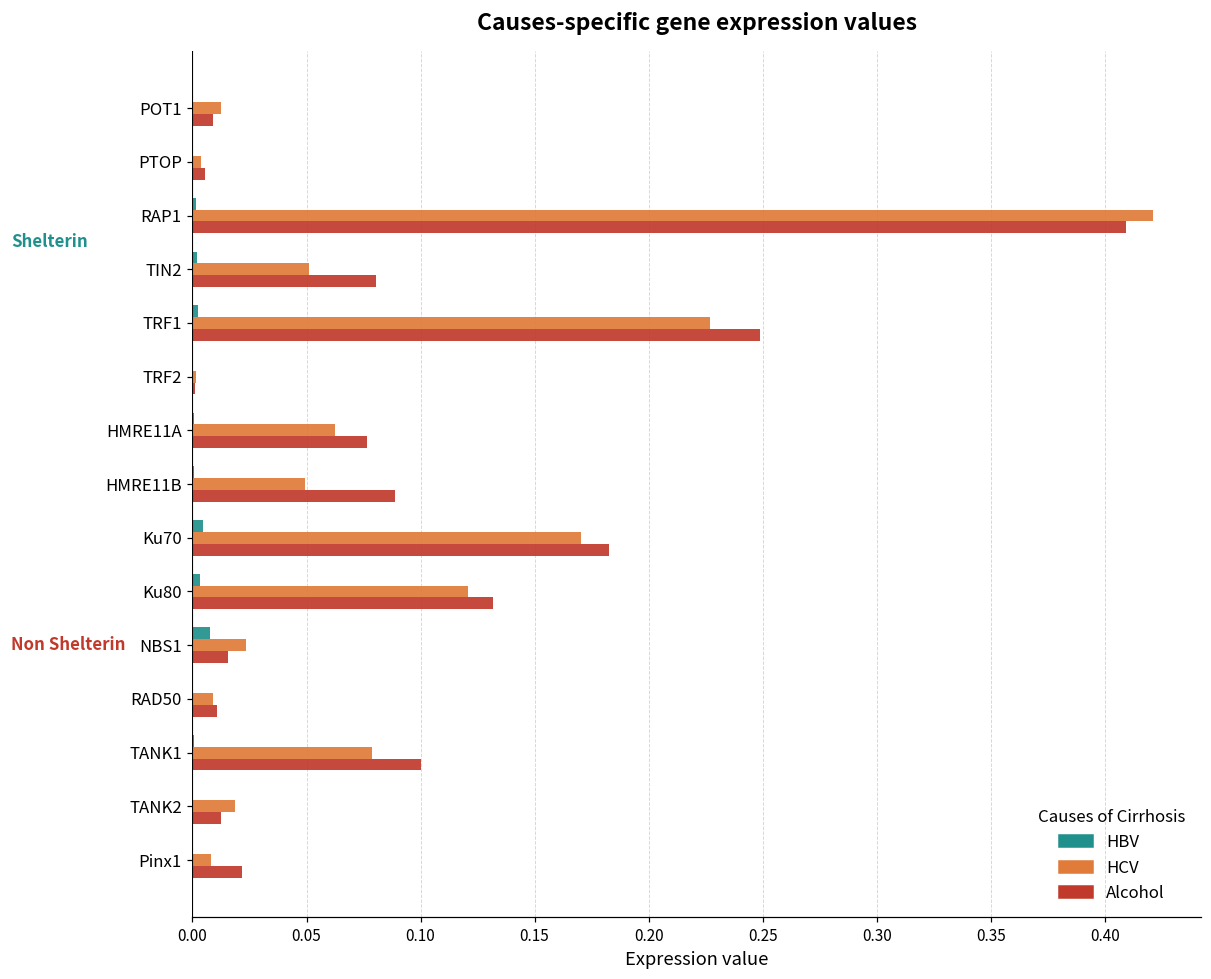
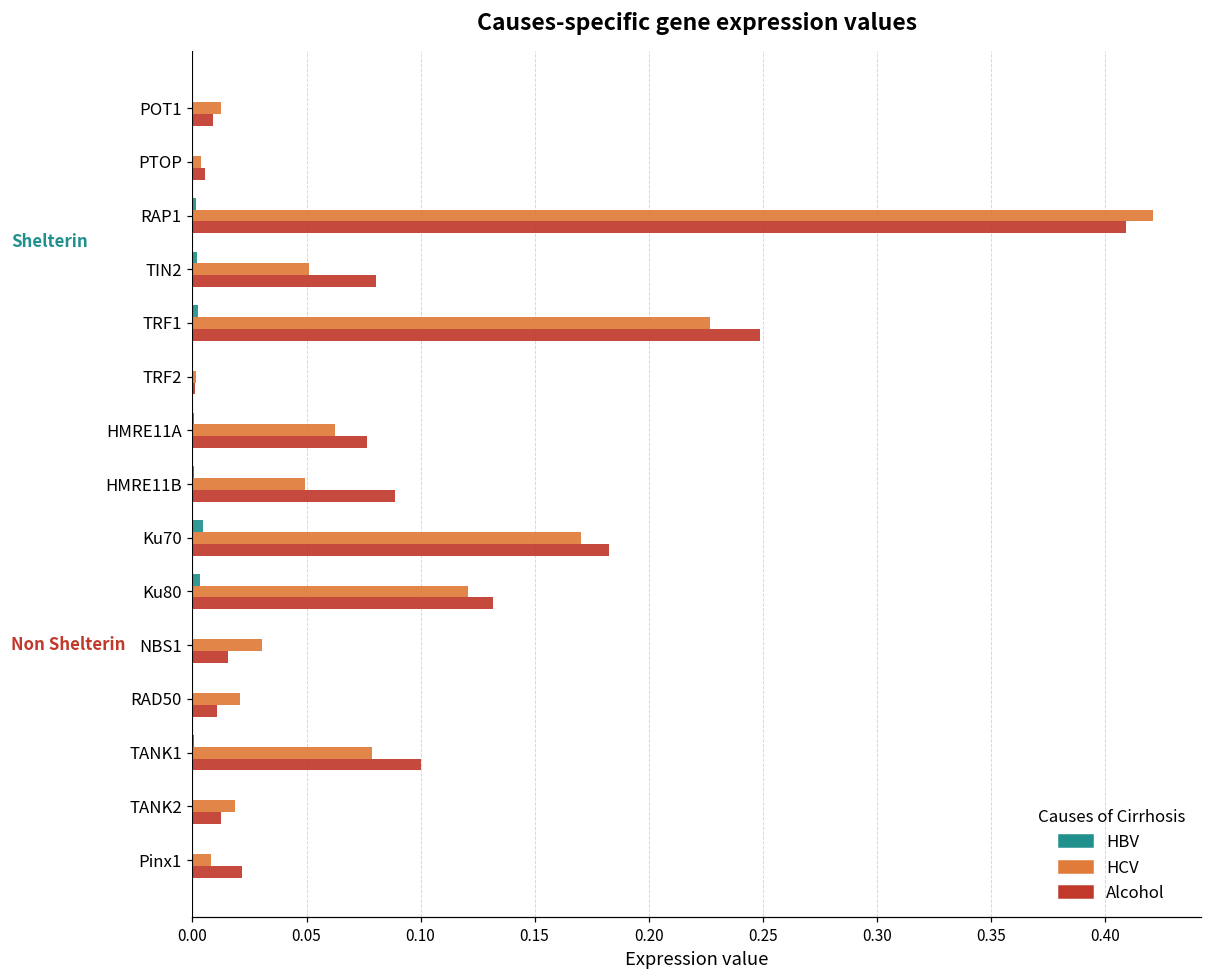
  {
    "HBV": {
      "POT1": 0.000,
      "PTOP": 0.000,
      "RAP1": 0.002,
      "TIN2": 0.002,
      "TRF1": 0.003,
      "TRF2": 0.000,
      "Ku70": 0.005,
      "Ku80": 0.003,
-     "NBS1": 0.008,
+     "NBS1": 0.000,
      "TANK2": 0.000
    },
    "HCV": {
      "POT1": 0.013,
      "PTOP": 0.004,
      "RAP1": 0.421,
      "TIN2": 0.051,
      "TRF1": 0.227,
      "TRF2": 0.002,
      "HMRE11A": 0.063,
      "HMRE11B": 0.049,
      "Ku70": 0.170,
      "Ku80": 0.121,
-     "NBS1": 0.023,
-     "RAD50": 0.009,
+     "NBS1": 0.030,
+     "RAD50": 0.021,
      "TANK1": 0.079,
      "TANK2": 0.019,
      "Pinx1": 0.008
    },
    "Alcohol": {
      "POT1": 0.009,
      "PTOP": 0.006,
      "RAP1": 0.409,
      "TIN2": 0.080,
      "TRF1": 0.249,
      "HMRE11A": 0.076,
      "HMRE11B": 0.089,
      "Ku70": 0.183,
      "Ku80": 0.132,
      "NBS1": 0.016,
      "RAD50": 0.011,
      "TANK1": 0.100,
      "TANK2": 0.013,
      "Pinx1": 0.022
    }
  }
